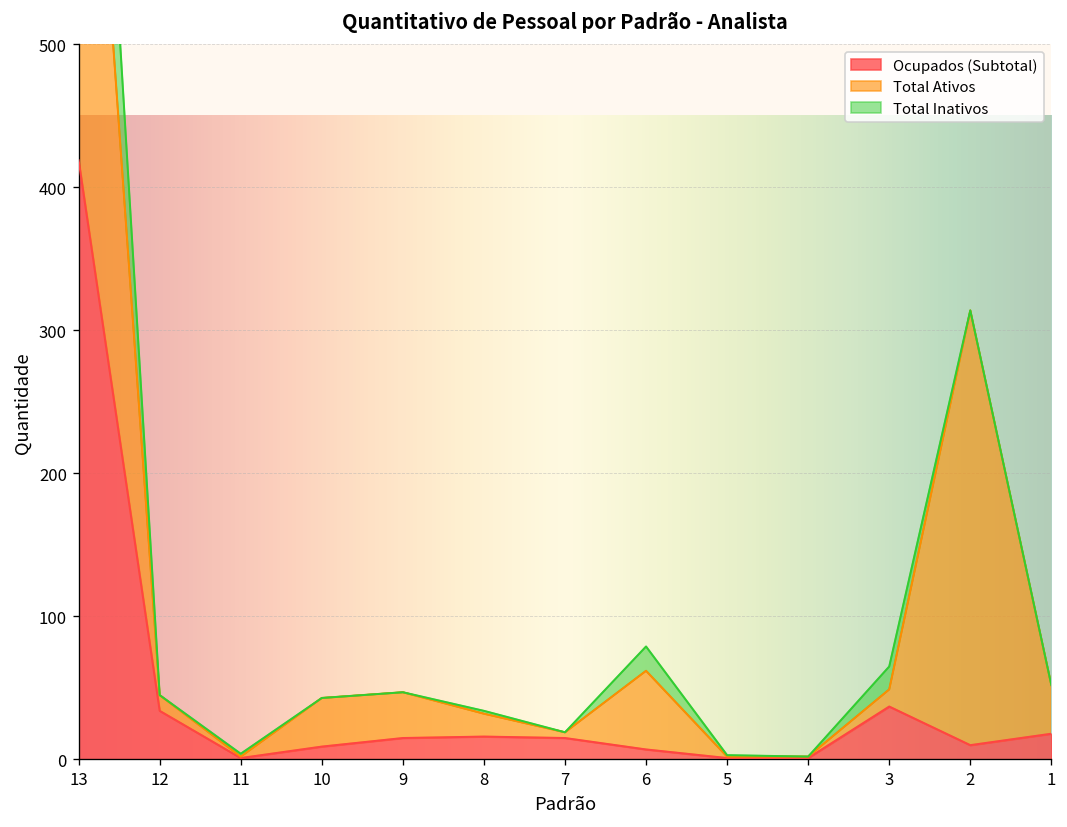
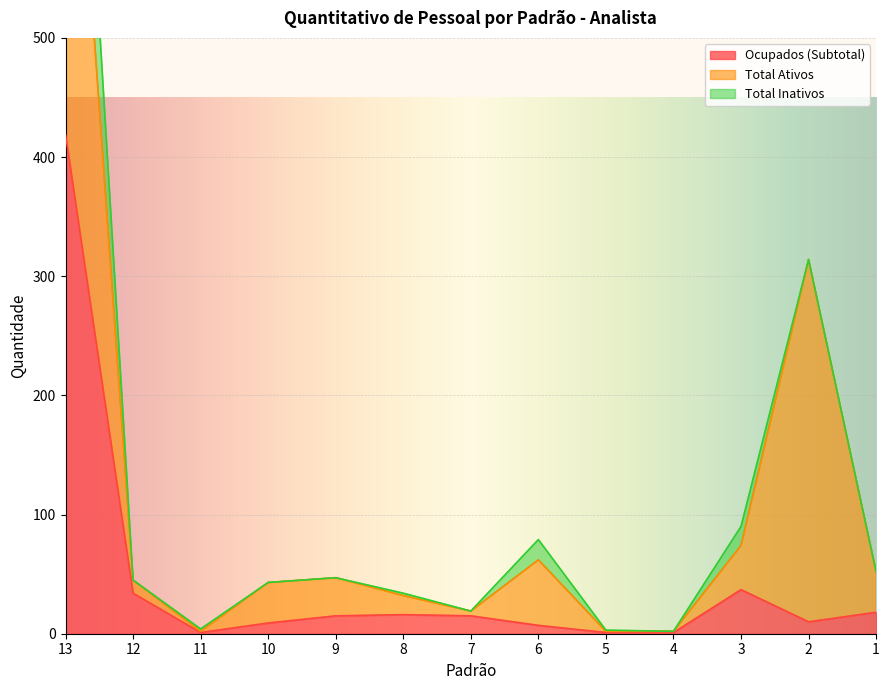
  {
    "Ocupados (Subtotal)": {
      "13": 419,
      "12": 34,
      "10": 9,
      "9": 15,
      "8": 16,
      "7": 15,
      "6": 7,
      "3": 37,
      "2": 10,
      "1": 18
    },
    "Total Ativos": {
      "6": 55,
-     "3": 12
+     "3": 37
    },
    "Total Inativos": {
      "6": 17,
      "3": 16
    }
  }
